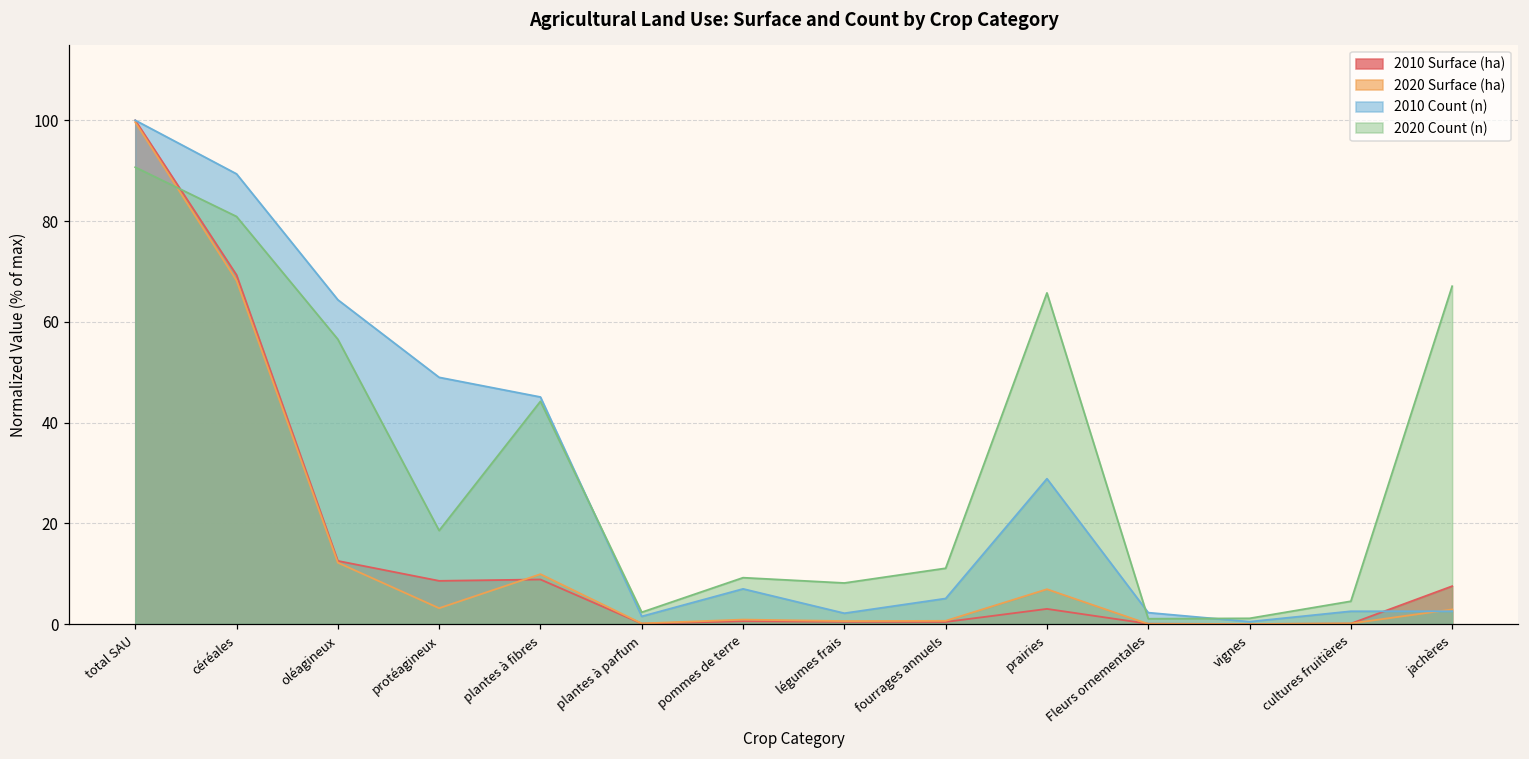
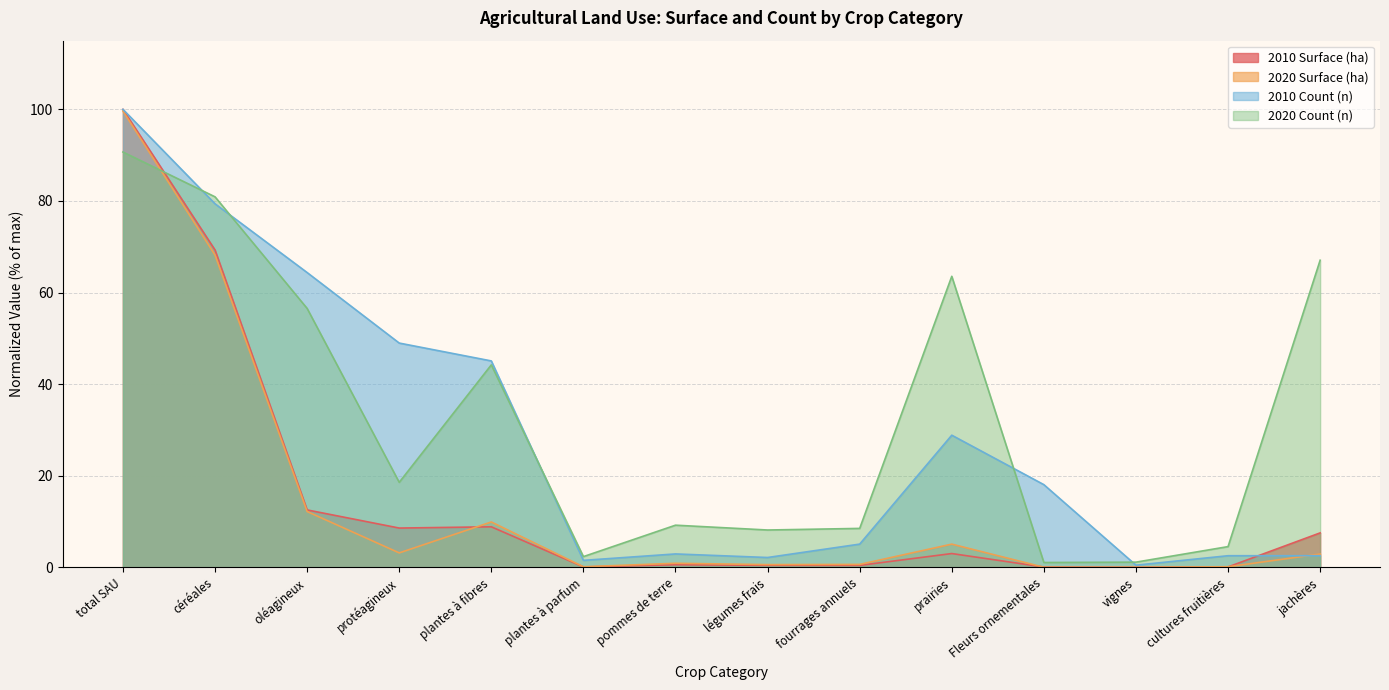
  {
    "2010 Surface (ha)": {
      "céréales": 69,
      "protéagineux": 9,
      "plantes à fibres": 9,
      "prairies": 3,
      "jachères": 8
    },
    "2020 Surface (ha)": {
      "céréales": 68,
      "protéagineux": 3,
      "plantes à fibres": 10,
-     "prairies": 7
+     "prairies": 5
    },
    "2010 Count (n)": {
-     "céréales": 89,
+     "céréales": 79,
      "oléagineux": 64,
      "protéagineux": 49,
      "plantes à fibres": 45,
      "plantes à parfum": 2,
-     "pommes de terre": 7,
+     "pommes de terre": 3,
      "légumes frais": 2,
      "fourrages annuels": 5,
      "prairies": 29,
-     "Fleurs ornementales": 2,
+     "Fleurs ornementales": 18,
      "cultures fruitières": 3
    },
    "2020 Count (n)": {
      "total SAU": 91,
      "céréales": 81,
      "oléagineux": 57,
      "protéagineux": 19,
      "plantes à fibres": 44,
      "plantes à parfum": 2,
      "pommes de terre": 9,
      "légumes frais": 8,
-     "fourrages annuels": 11,
-     "prairies": 66,
+     "fourrages annuels": 8,
+     "prairies": 64,
      "Fleurs ornementales": 1,
      "vignes": 1,
      "cultures fruitières": 5,
      "jachères": 67
    }
  }
